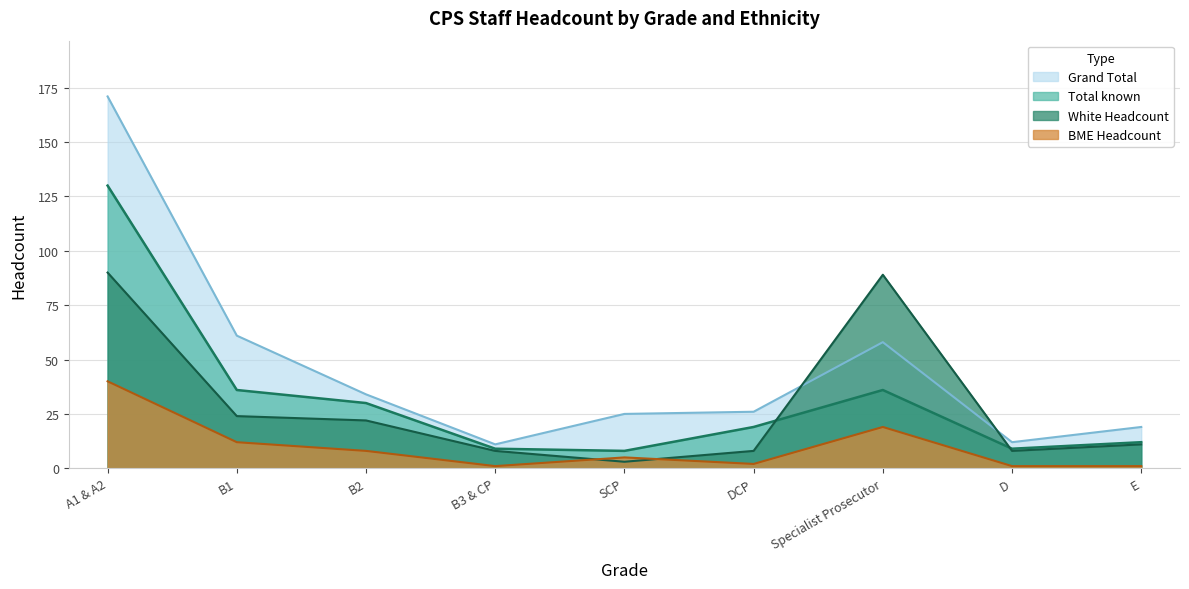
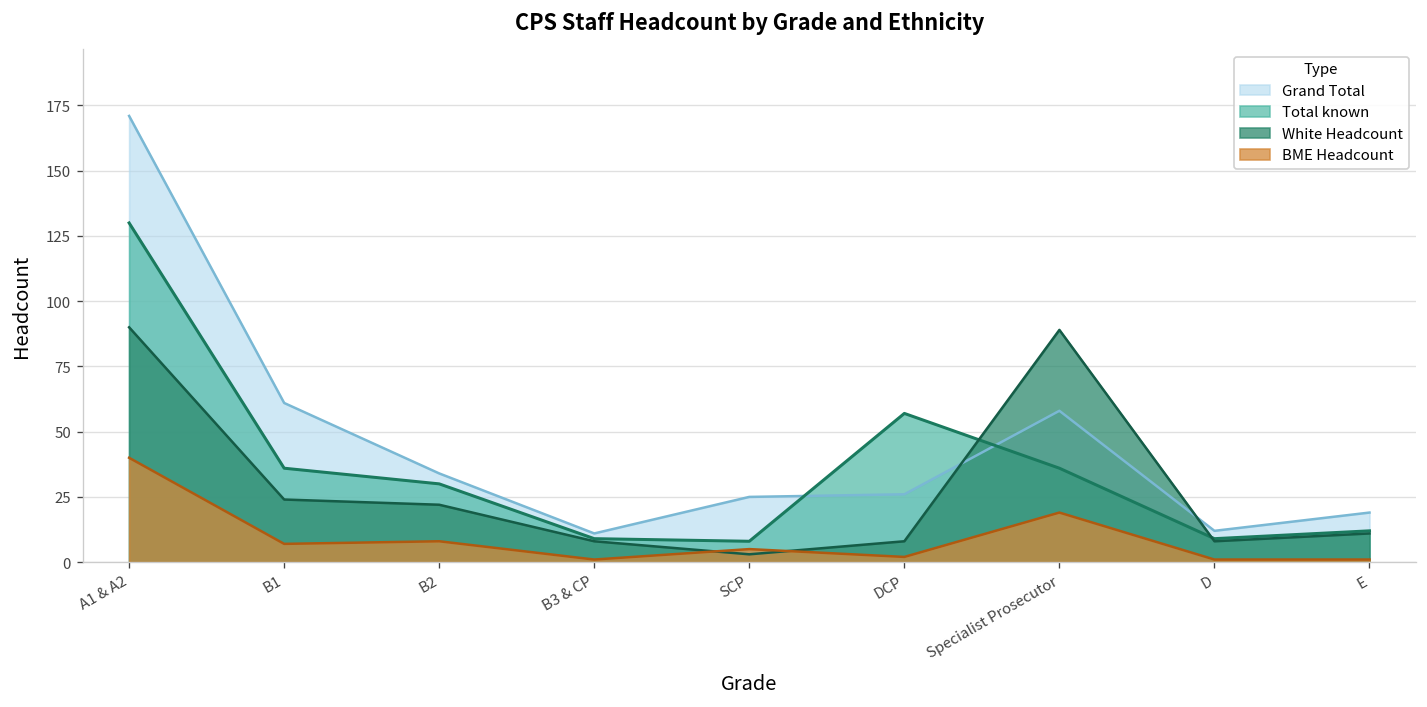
  {
    "Grand Total": {
      "A1 & A2": 171,
      "B1": 61,
      "B2": 34,
      "B3 & CP": 11,
      "SCP": 25,
      "DCP": 26,
      "Specialist Prosecutor": 58,
      "D": 12,
      "E": 19
    },
    "Total known": {
      "A1 & A2": 130,
      "B1": 36,
      "B2": 30,
      "SCP": 8,
-     "DCP": 19,
+     "DCP": 57,
      "Specialist Prosecutor": 36
    },
    "White Headcount": {
      "A1 & A2": 90,
      "B1": 24,
      "B2": 22,
      "SCP": 3,
      "DCP": 8,
      "Specialist Prosecutor": 89
    },
    "BME Headcount": {
      "A1 & A2": 40,
-     "B1": 12,
+     "B1": 7,
      "B2": 8,
      "B3 & CP": 1,
      "SCP": 5,
      "DCP": 2,
      "Specialist Prosecutor": 19,
      "D": 1,
      "E": 1
    }
  }
